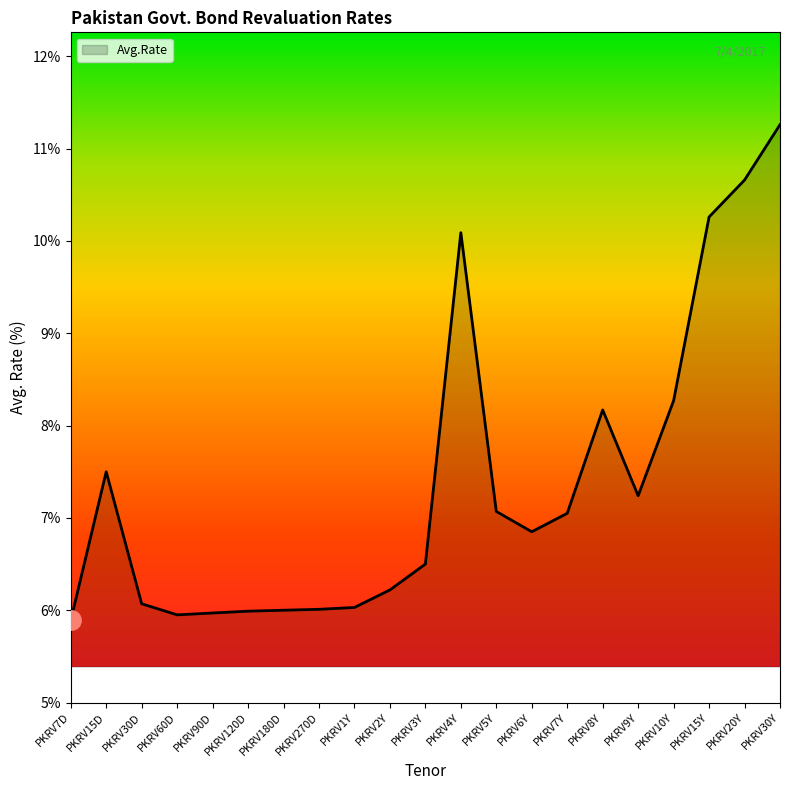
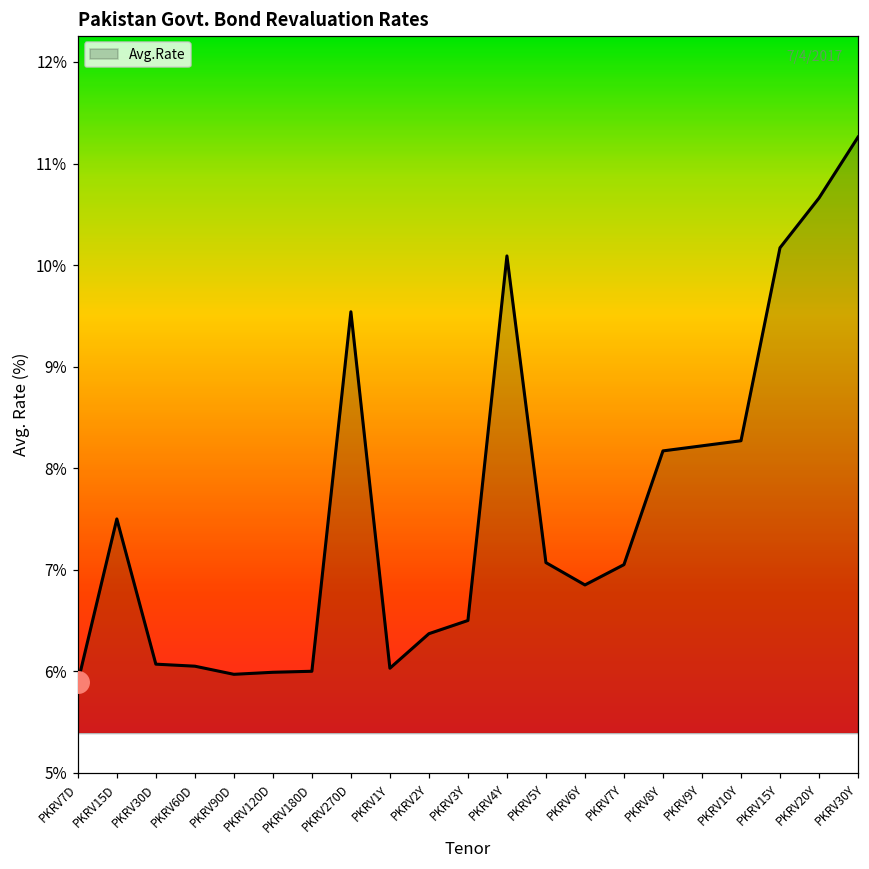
  {
    "Avg.Rate": {
      "PKRV15D": "7.5%",
      "PKRV30D": "6.1%",
-     "PKRV60D": "6.0%",
+     "PKRV60D": "6.1%",
      "PKRV90D": "6.0%",
      "PKRV120D": "6.0%",
      "PKRV180D": "6.0%",
-     "PKRV270D": "6.0%",
+     "PKRV270D": "9.5%",
      "PKRV1Y": "6.0%",
-     "PKRV2Y": "6.2%",
+     "PKRV2Y": "6.4%",
      "PKRV3Y": "6.5%",
      "PKRV4Y": "10.1%",
      "PKRV5Y": "7.1%",
      "PKRV6Y": "6.9%",
      "PKRV7Y": "7.1%",
      "PKRV8Y": "8.2%",
-     "PKRV9Y": "7.2%",
+     "PKRV9Y": "8.2%",
      "PKRV10Y": "8.3%",
-     "PKRV15Y": "10.3%",
+     "PKRV15Y": "10.2%",
      "PKRV20Y": "10.7%",
      "PKRV30Y": "11.3%"
    }
  }
